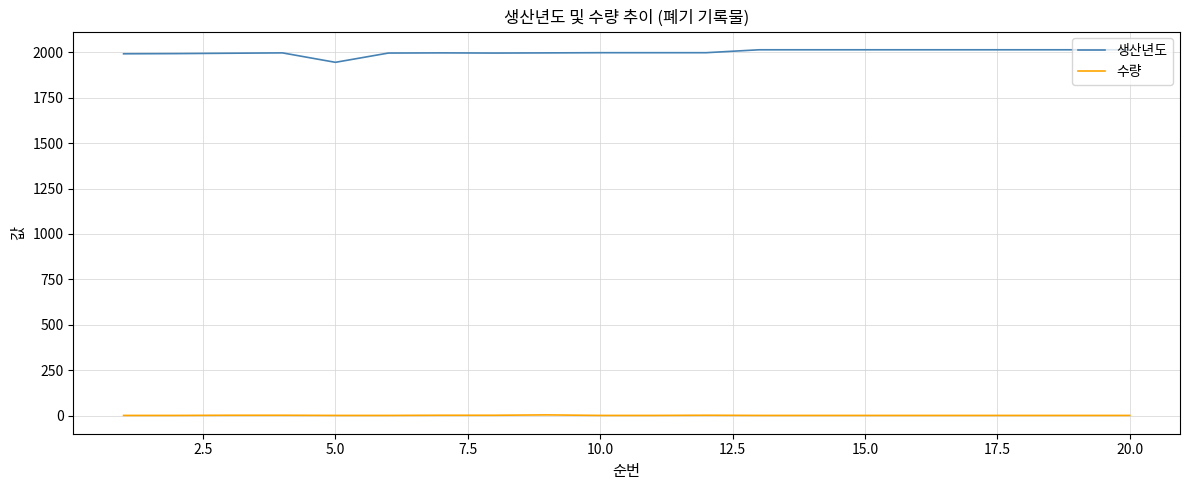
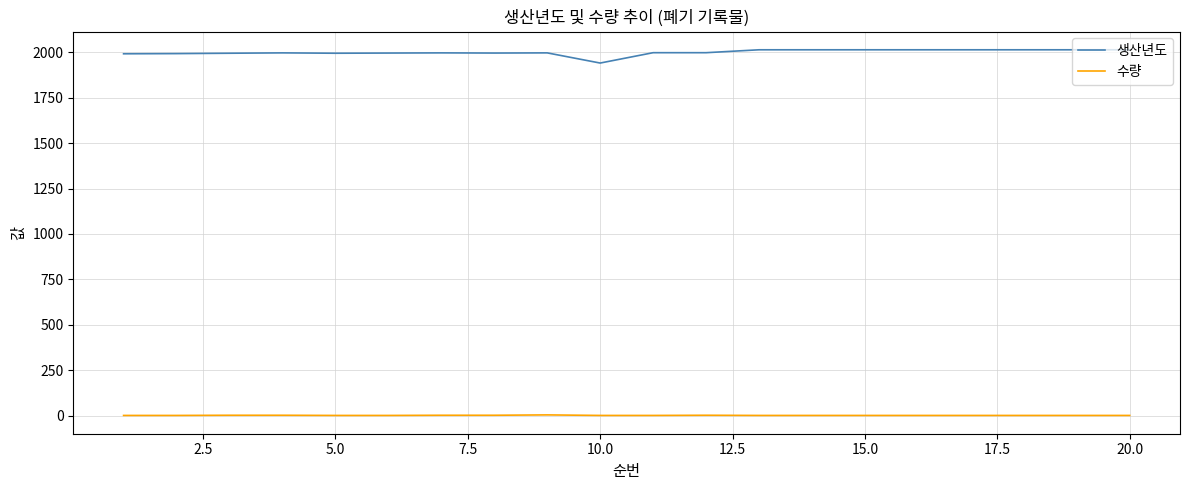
  {
    "생산년도": {
-     "5.0": 1950,
-     "10.0": 2000,
+     "5.0": 2000,
+     "10.0": 1940,
      "15.0": 2010
    },
    "수량": {
      "5.0": 0,
      "10.0": 0,
      "15.0": 0,
      "20.0": 0
    }
  }
